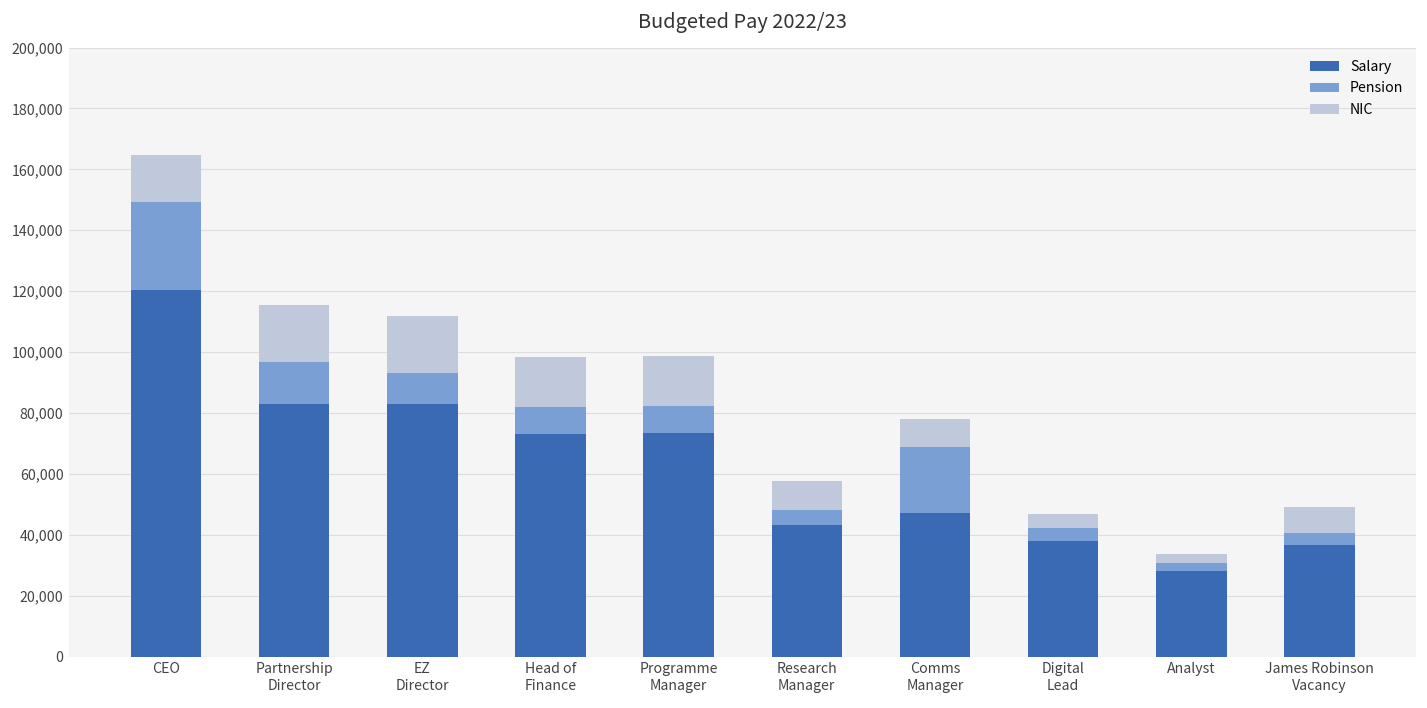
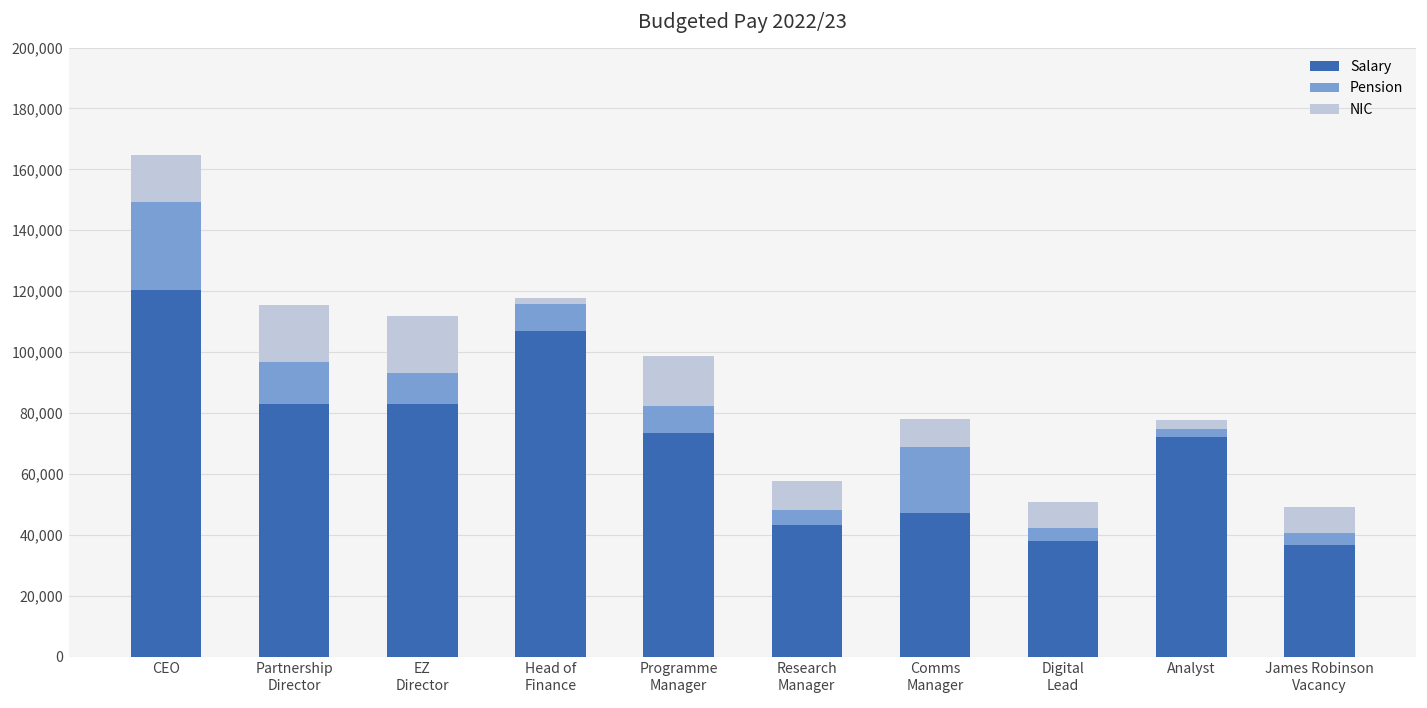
  {
    "Salary": {
      "CEO": "121,000",
      "Partnership Director": "83,000",
      "EZ Director": "83,000",
-     "Head of Finance": "73,000",
+     "Head of Finance": "107,000",
      "Programme Manager": "73,000",
      "Research Manager": "43,000",
      "Comms Manager": "47,000",
      "Digital Lead": "38,000",
-     "Analyst": "28,000",
+     "Analyst": "72,000",
      "James Robinson Vacancy": "37,000"
    },
    "Pension": {
      "CEO": "29,000",
      "Partnership Director": "14,000",
      "EZ Director": "10,000",
      "Head of Finance": "9,000",
      "Programme Manager": "9,000",
      "Research Manager": "5,000",
      "Comms Manager": "22,000",
      "Digital Lead": "4,000",
      "Analyst": "3,000",
      "James Robinson Vacancy": "4,000"
    },
    "NIC": {
      "CEO": "15,000",
      "Partnership Director": "19,000",
      "EZ Director": "19,000",
-     "Head of Finance": "17,000",
+     "Head of Finance": "2,000",
      "Programme Manager": "17,000",
      "Research Manager": "10,000",
      "Comms Manager": "9,000",
-     "Digital Lead": "5,000",
+     "Digital Lead": "9,000",
      "Analyst": "3,000",
      "James Robinson Vacancy": "8,000"
    }
  }
